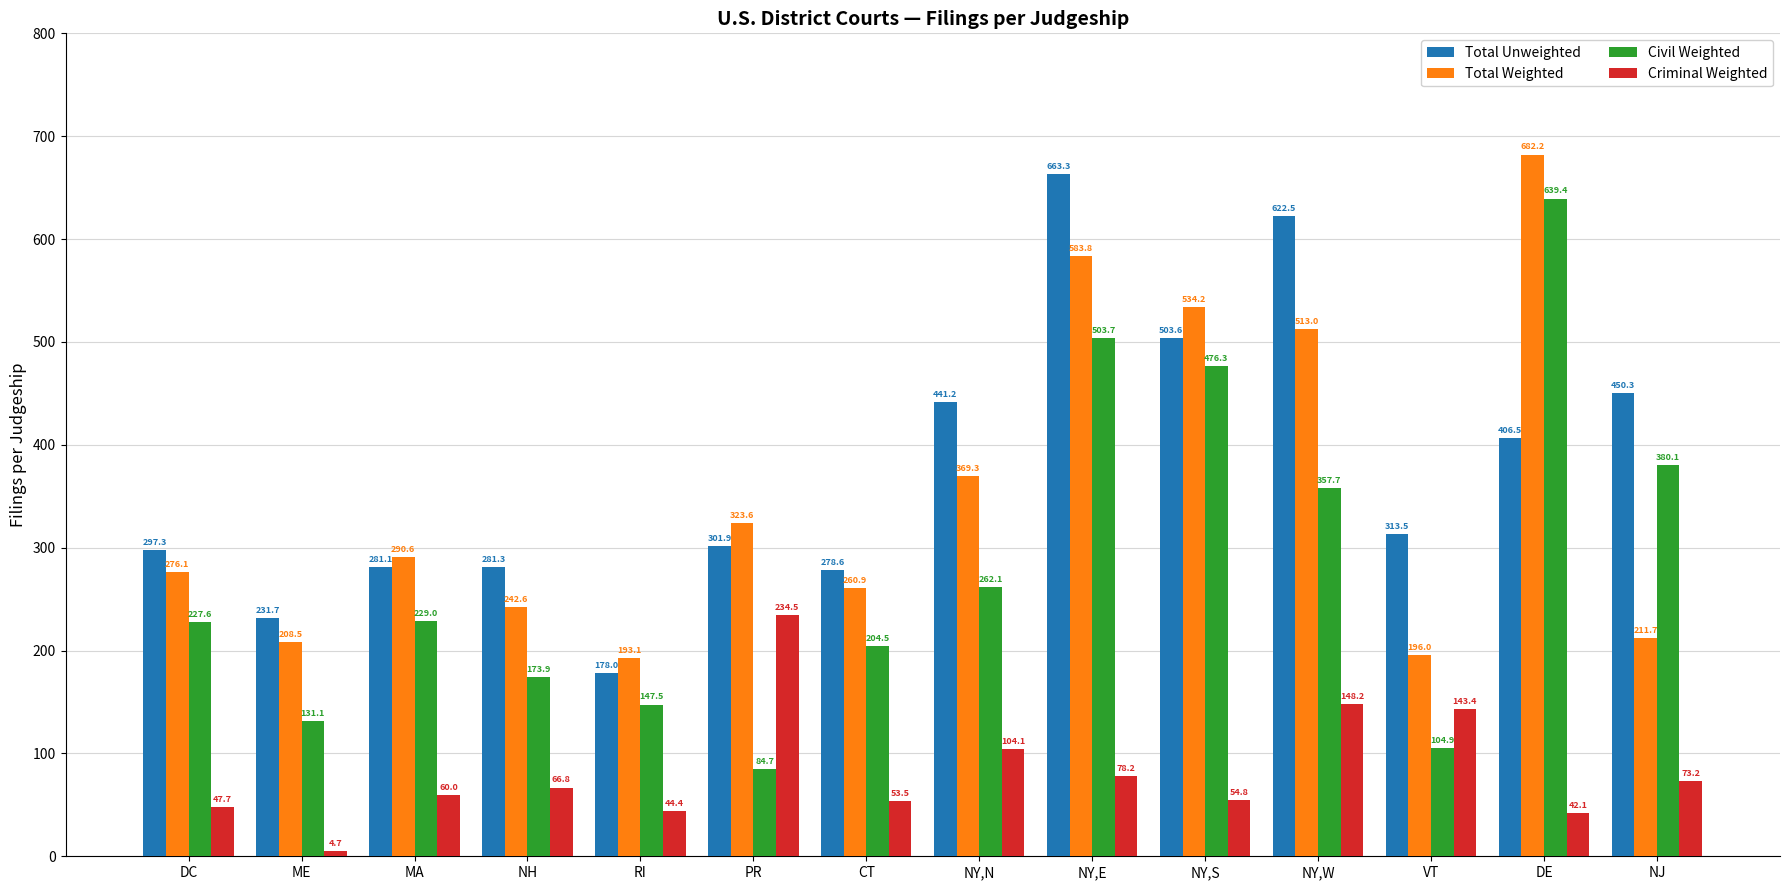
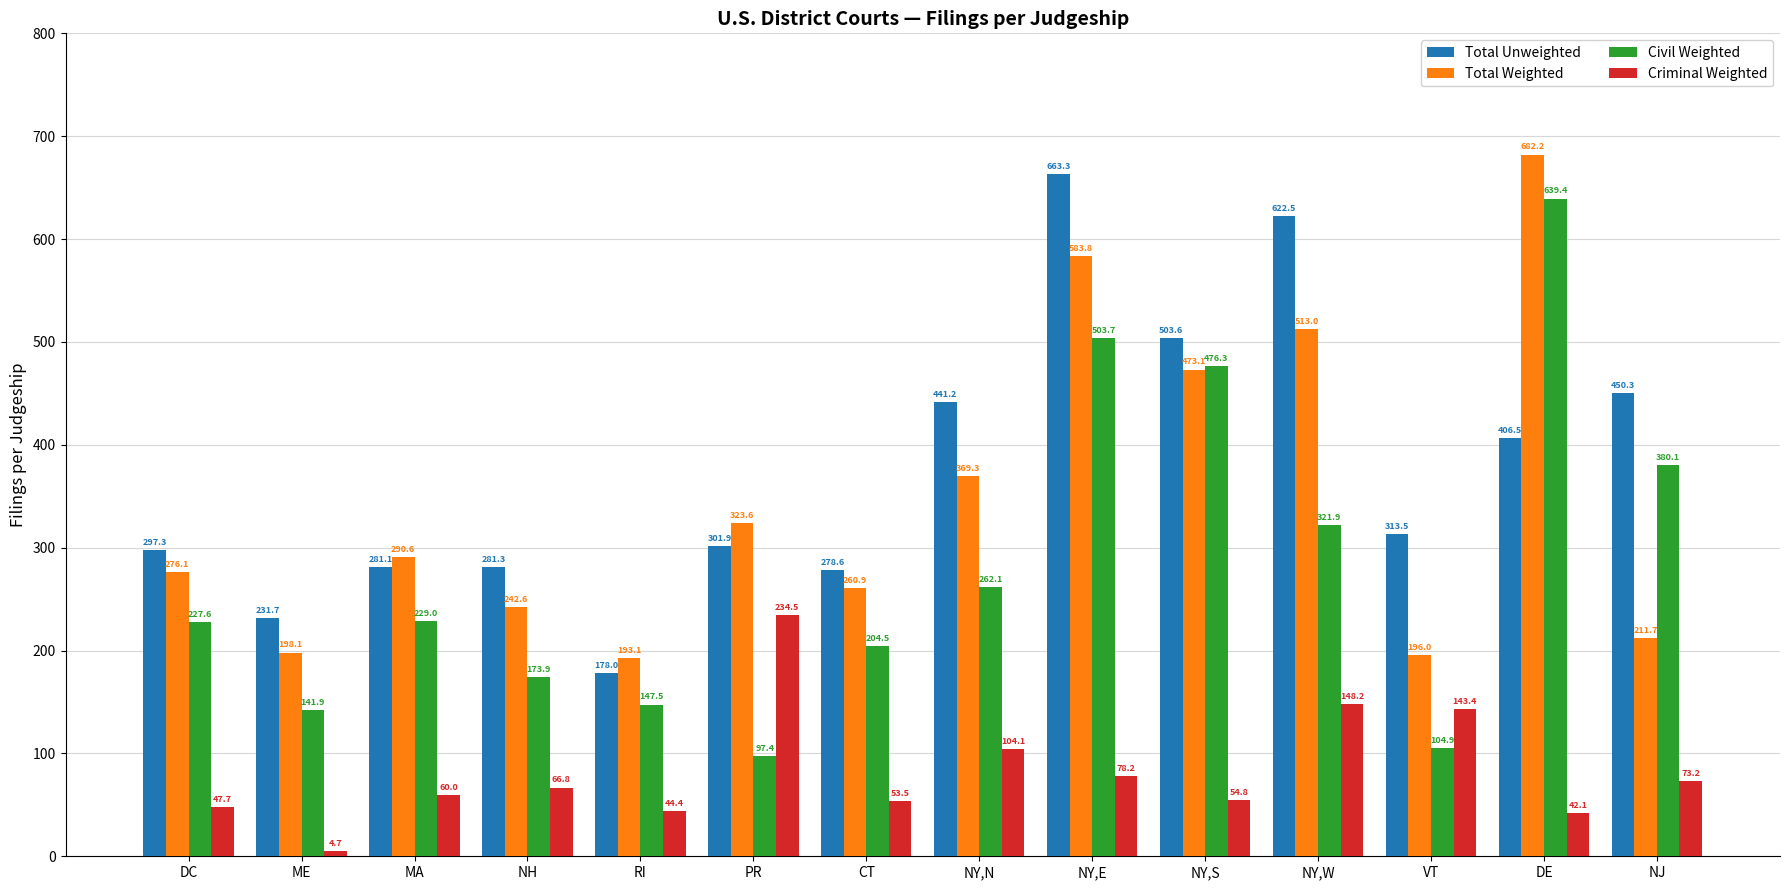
  {
    "Total Unweighted": {
      "DC": 297.3,
      "ME": 231.7,
      "MA": 281.1,
      "NH": 281.3,
      "RI": 178.0,
      "PR": 301.9,
      "CT": 278.6,
      "NY,N": 441.2,
      "NY,E": 663.3,
      "NY,S": 503.6,
      "NY,W": 622.5,
      "VT": 313.5,
      "DE": 406.5,
      "NJ": 450.3
    },
    "Total Weighted": {
      "DC": 276.1,
-     "ME": 208.5,
+     "ME": 198.1,
      "MA": 290.6,
      "NH": 242.6,
      "RI": 193.1,
      "PR": 323.6,
      "CT": 260.9,
      "NY,N": 369.3,
      "NY,E": 583.8,
-     "NY,S": 534.2,
+     "NY,S": 473.1,
      "NY,W": 513.0,
      "VT": 196.0,
      "DE": 682.2,
      "NJ": 211.7
    },
    "Civil Weighted": {
      "DC": 227.6,
-     "ME": 131.1,
+     "ME": 141.9,
      "MA": 229.0,
      "NH": 173.9,
      "RI": 147.5,
-     "PR": 84.7,
+     "PR": 97.4,
      "CT": 204.5,
      "NY,N": 262.1,
      "NY,E": 503.7,
      "NY,S": 476.3,
-     "NY,W": 357.7,
+     "NY,W": 321.9,
      "VT": 104.9,
      "DE": 639.4,
      "NJ": 380.1
    },
    "Criminal Weighted": {
      "DC": 47.7,
      "ME": 4.7,
      "MA": 60.0,
      "NH": 66.8,
      "RI": 44.4,
      "PR": 234.5,
      "CT": 53.5,
      "NY,N": 104.1,
      "NY,E": 78.2,
      "NY,S": 54.8,
      "NY,W": 148.2,
      "VT": 143.4,
      "DE": 42.1,
      "NJ": 73.2
    }
  }
